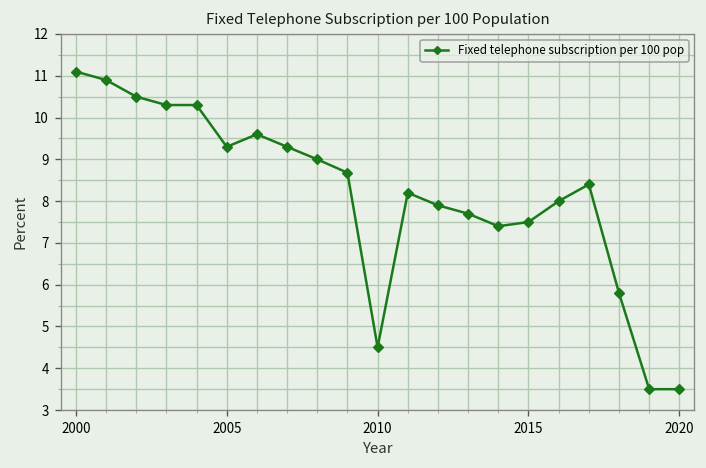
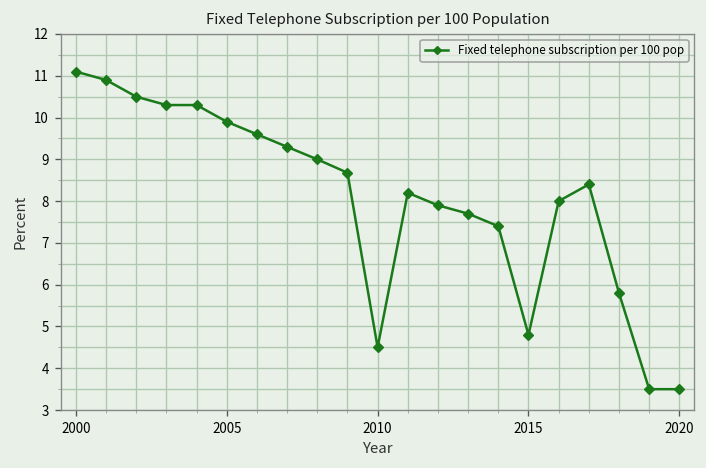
  {
    "2000": 11.1,
-   "2005": 9.3,
+   "2005": 9.9,
    "2010": 4.5,
-   "2015": 7.5,
+   "2015": 4.8,
    "2020": 3.5
  }
